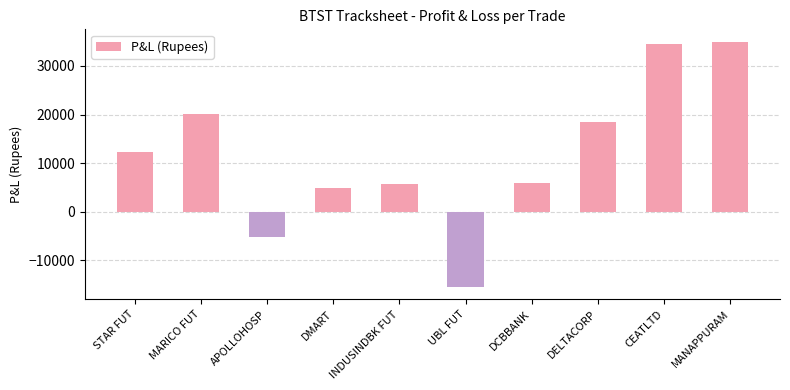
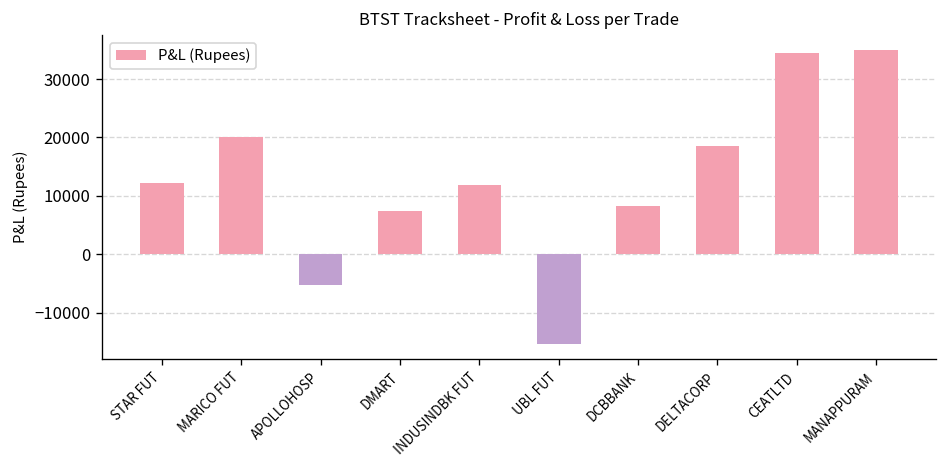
  {
    "STAR FUT": 12000,
    "MARICO FUT": 20000,
    "APOLLOHOSP": -5000,
-   "DMART": 5000,
-   "INDUSINDBK FUT": 6000,
+   "DMART": 7000,
+   "INDUSINDBK FUT": 12000,
    "UBL FUT": -15000,
-   "DCBBANK": 6000,
+   "DCBBANK": 8000,
    "DELTACORP": 18000,
    "CEATLTD": 34000,
    "MANAPPURAM": 35000
  }
